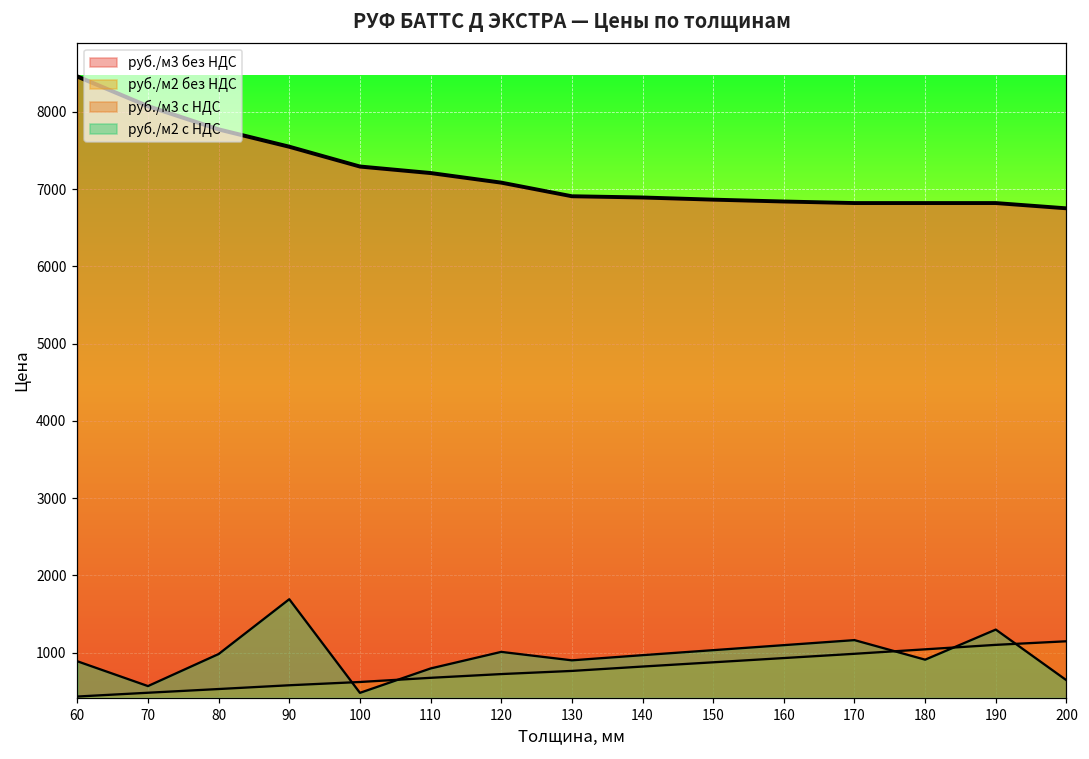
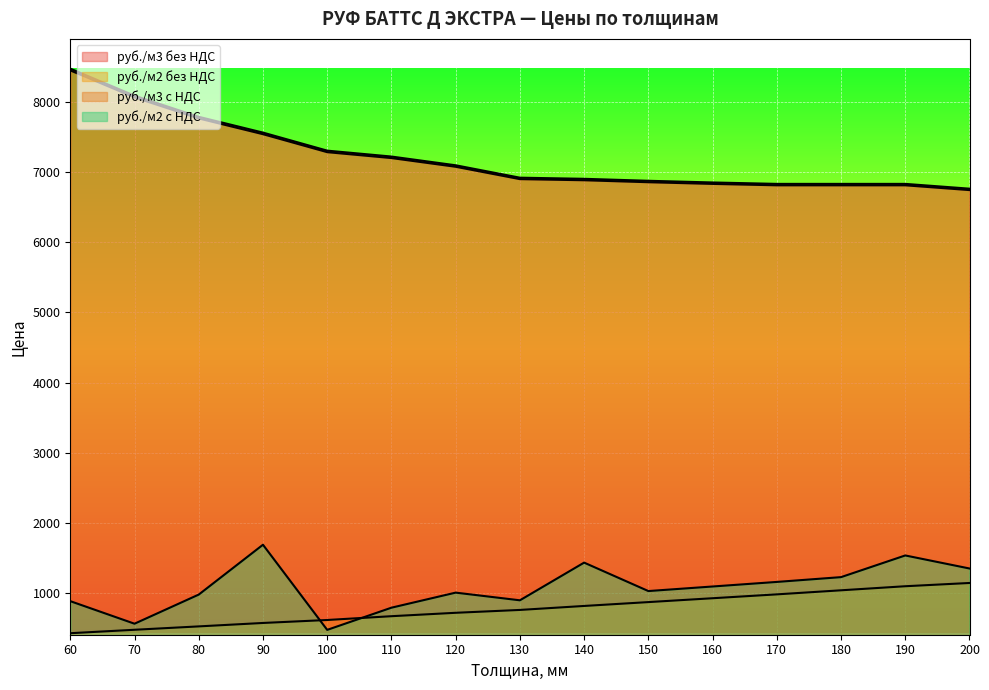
  {
    "руб./м2 с НДС": {
      "60": 900,
      "70": 600,
      "80": 1000,
      "90": 1700,
      "100": 500,
      "110": 800,
      "120": 1000,
      "130": 900,
-     "140": 1000,
+     "140": 1400,
      "150": 1000,
      "160": 1100,
      "170": 1200,
-     "180": 900,
-     "190": 1300,
-     "200": 600
+     "180": 1200,
+     "190": 1500,
+     "200": 1400
    }
  }
